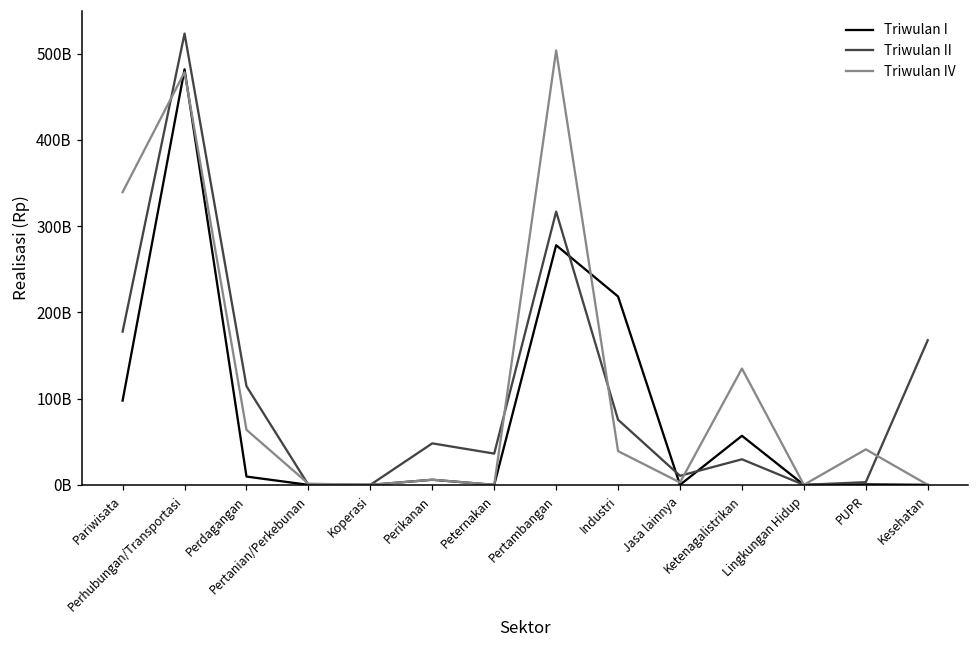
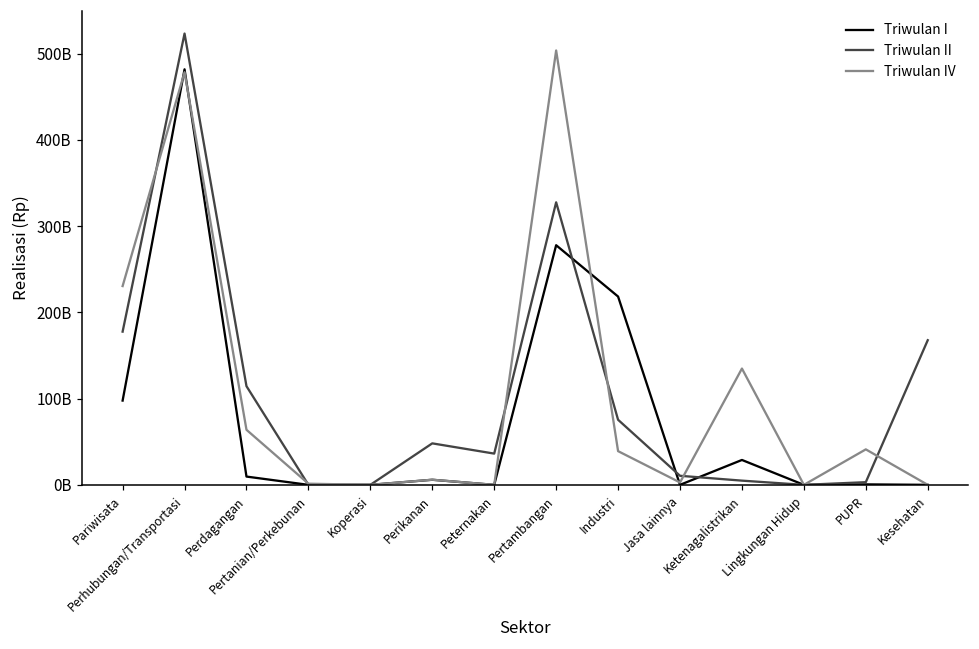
  {
    "Triwulan I": {
      "Pariwisata": 100000000000,
      "Perhubungan/Transportasi": 480000000000,
      "Perdagangan": 10000000000,
      "Pertambangan": 280000000000,
      "Industri": 220000000000,
-     "Ketenagalistrikan": 60000000000
+     "Ketenagalistrikan": 30000000000
    },
    "Triwulan II": {
      "Pariwisata": 180000000000,
      "Perhubungan/Transportasi": 520000000000,
      "Perdagangan": 110000000000,
      "Perikanan": 50000000000,
      "Peternakan": 40000000000,
-     "Pertambangan": 320000000000,
+     "Pertambangan": 330000000000,
      "Industri": 80000000000,
      "Jasa lainnya": 10000000000,
-     "Ketenagalistrikan": 30000000000,
+     "Ketenagalistrikan": 0,
      "Kesehatan": 170000000000
    },
    "Triwulan IV": {
-     "Pariwisata": 340000000000,
+     "Pariwisata": 230000000000,
      "Perhubungan/Transportasi": 480000000000,
      "Perdagangan": 60000000000,
      "Pertambangan": 500000000000,
      "Industri": 40000000000,
      "Ketenagalistrikan": 130000000000,
      "PUPR": 40000000000
    }
  }
